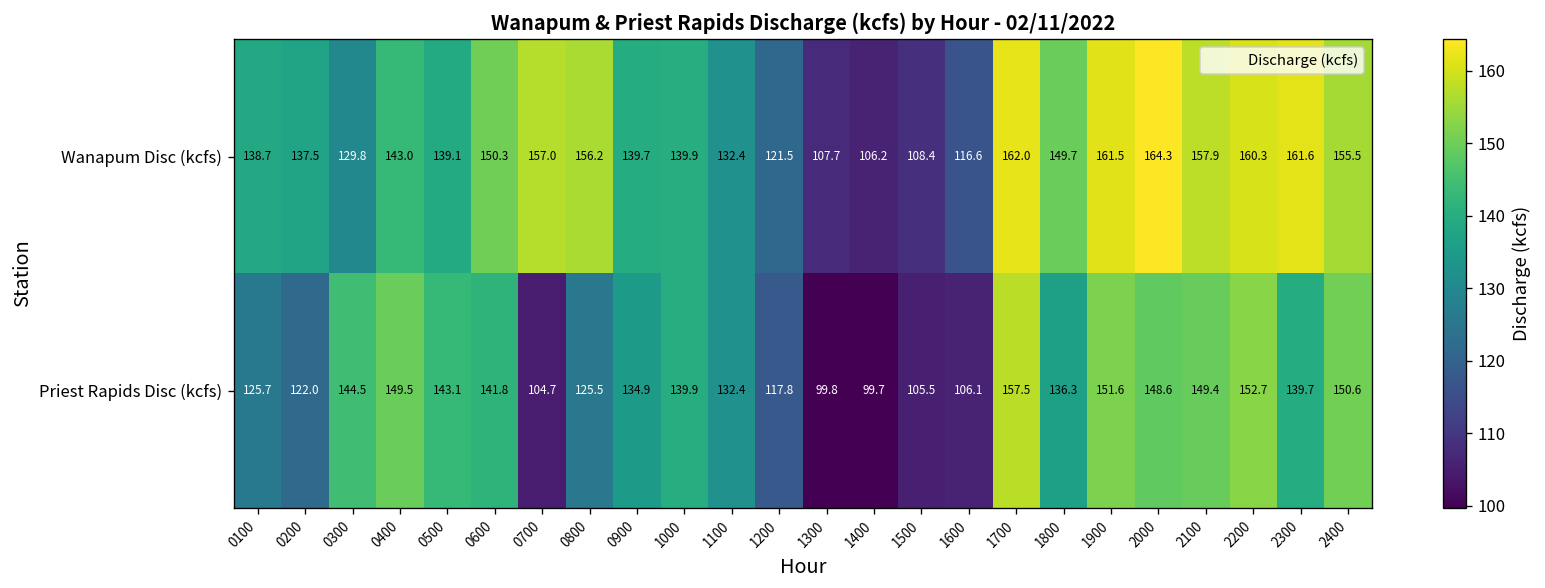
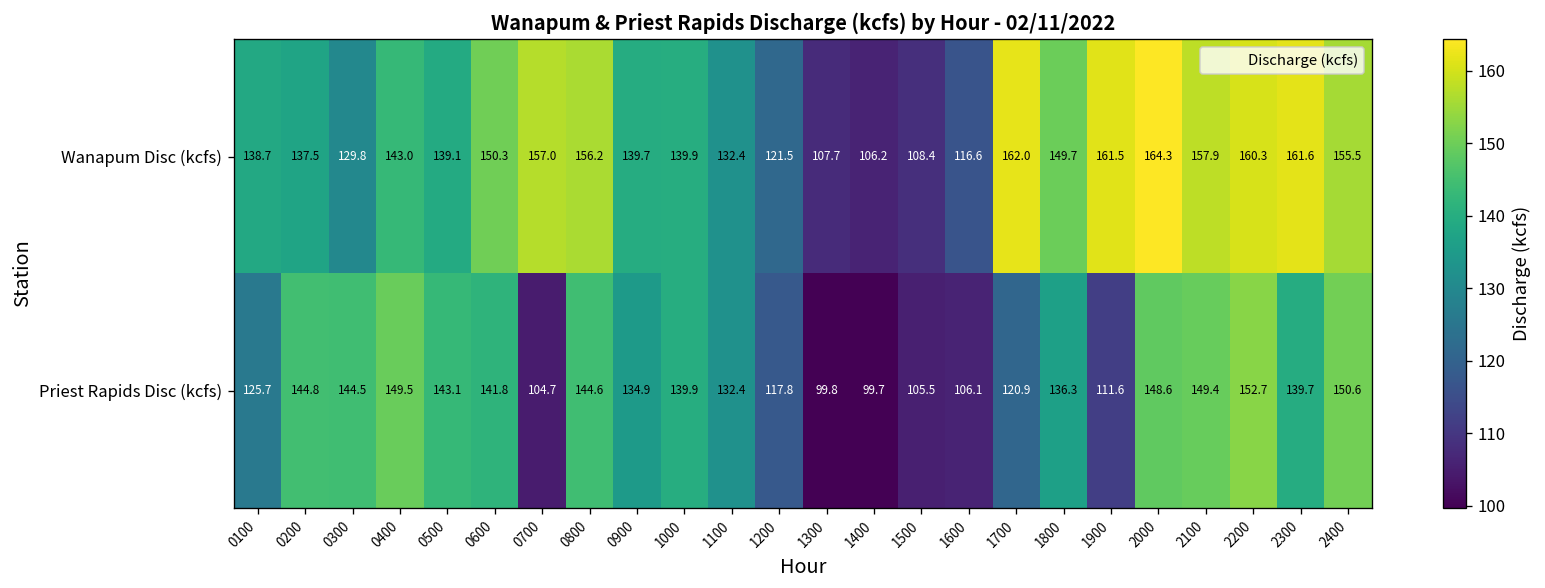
  {
    "Wanapum Disc (kcfs)": {
      "0100": 138.7,
      "0200": 137.5,
      "0300": 129.8,
      "0400": 143.0,
      "0500": 139.1,
      "0600": 150.3,
      "0700": 157.0,
      "0800": 156.2,
      "0900": 139.7,
      "1000": 139.9,
      "1100": 132.4,
      "1200": 121.5,
      "1300": 107.7,
      "1400": 106.2,
      "1500": 108.4,
      "1600": 116.6,
      "1700": 162.0,
      "1800": 149.7,
      "1900": 161.5,
      "2000": 164.3,
      "2100": 157.9,
      "2200": 160.3,
      "2300": 161.6,
      "2400": 155.5
    },
    "Priest Rapids Disc (kcfs)": {
      "0100": 125.7,
-     "0200": 122.0,
+     "0200": 144.8,
      "0300": 144.5,
      "0400": 149.5,
      "0500": 143.1,
      "0600": 141.8,
      "0700": 104.7,
-     "0800": 125.5,
+     "0800": 144.6,
      "0900": 134.9,
      "1000": 139.9,
      "1100": 132.4,
      "1200": 117.8,
      "1300": 99.8,
      "1400": 99.7,
      "1500": 105.5,
      "1600": 106.1,
-     "1700": 157.5,
+     "1700": 120.9,
      "1800": 136.3,
-     "1900": 151.6,
+     "1900": 111.6,
      "2000": 148.6,
      "2100": 149.4,
      "2200": 152.7,
      "2300": 139.7,
      "2400": 150.6
    }
  }
